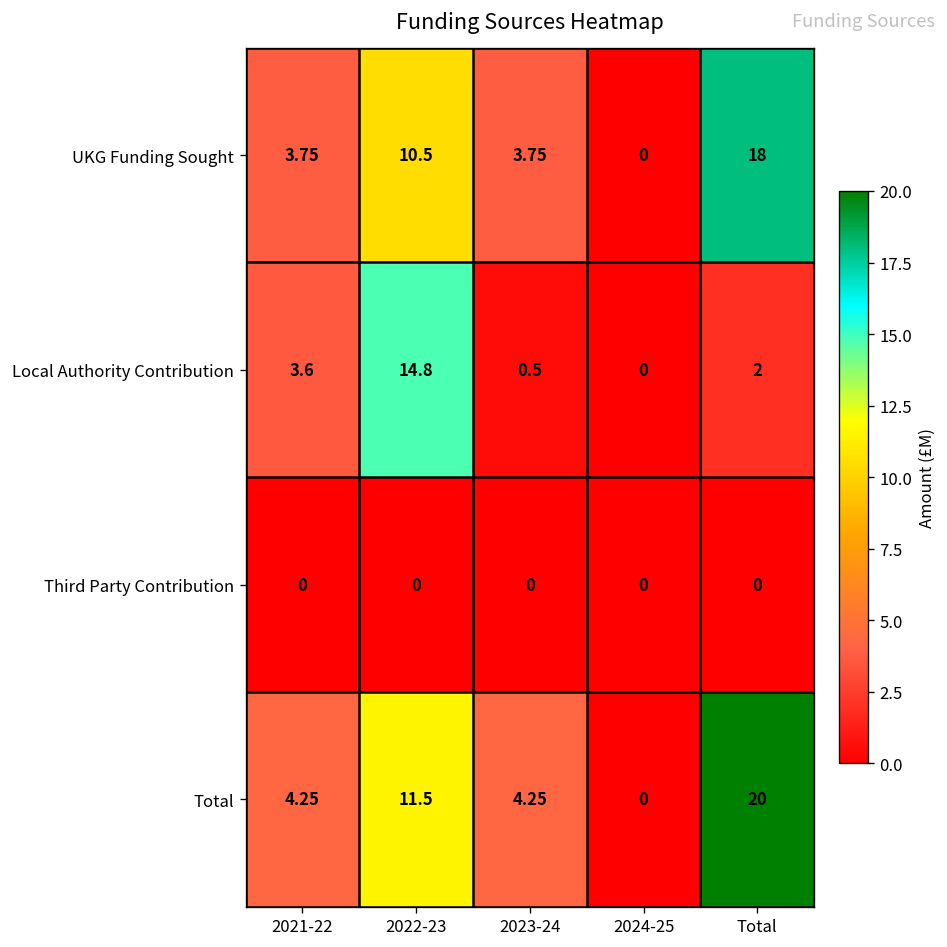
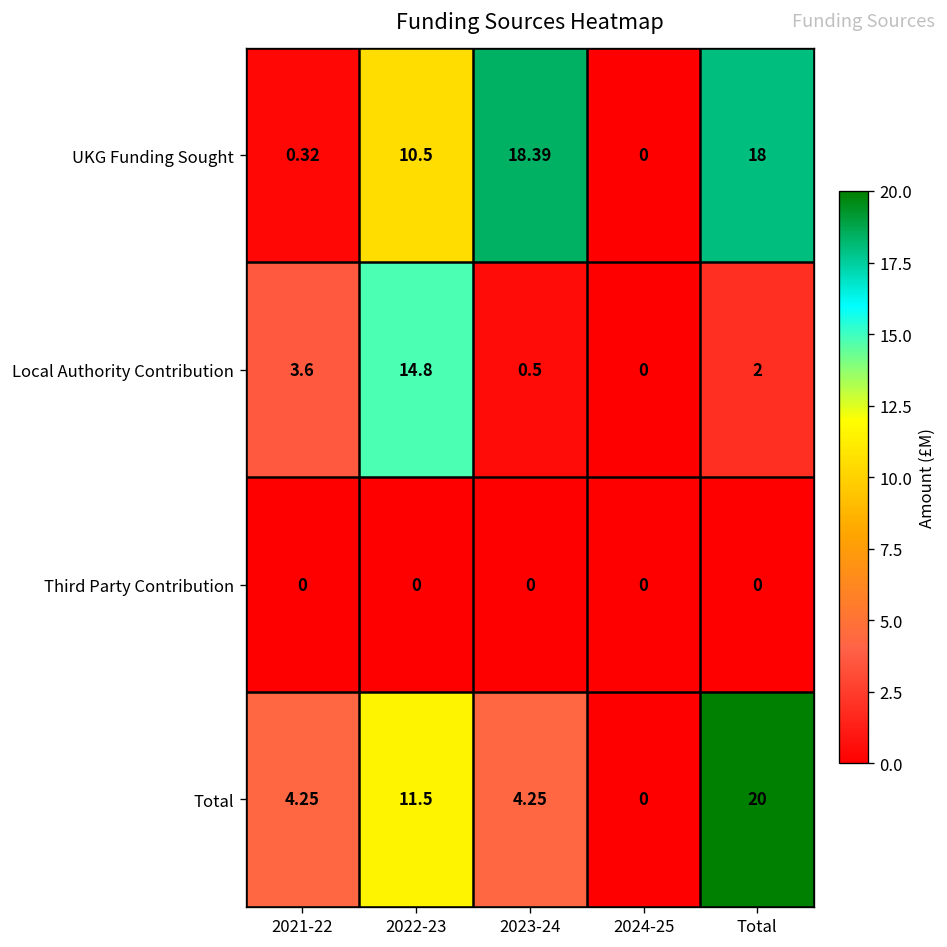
  {
    "UKG Funding Sought": {
-     "2021-22": 3.75,
+     "2021-22": 0.32,
      "2022-23": 10.5,
-     "2023-24": 3.75,
+     "2023-24": 18.39,
      "2024-25": 0,
      "Total": 18
    },
    "Local Authority Contribution": {
      "2021-22": 3.6,
      "2022-23": 14.8,
      "2023-24": 0.5,
      "2024-25": 0,
      "Total": 2
    },
    "Third Party Contribution": {
      "2021-22": 0,
      "2022-23": 0,
      "2023-24": 0,
      "2024-25": 0,
      "Total": 0
    },
    "Total": {
      "2021-22": 4.25,
      "2022-23": 11.5,
      "2023-24": 4.25,
      "2024-25": 0,
      "Total": 20
    }
  }
